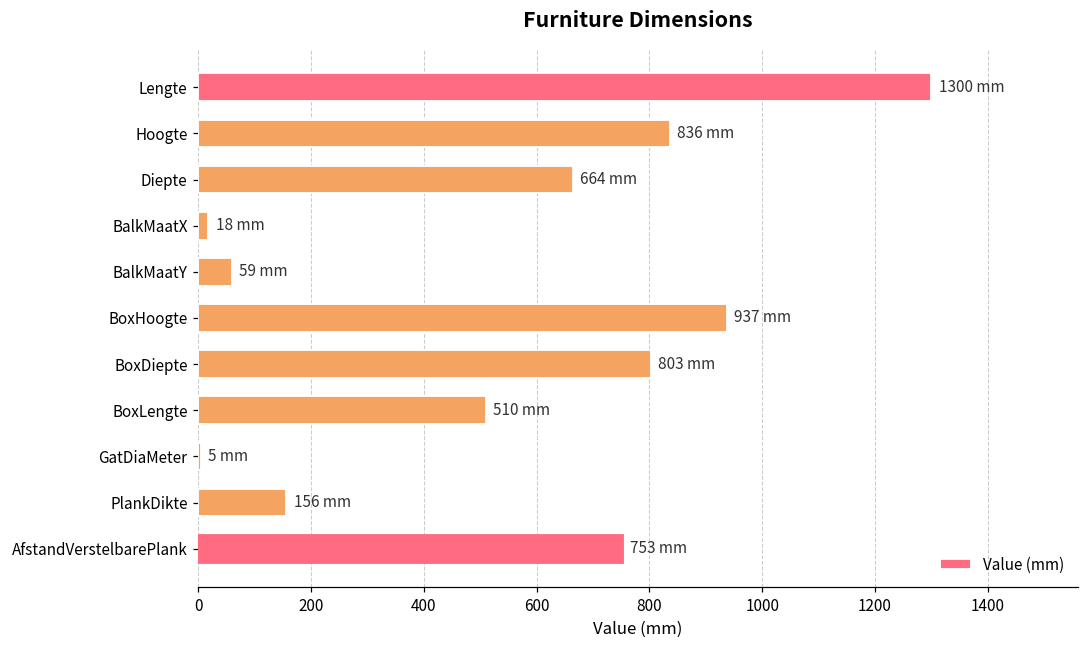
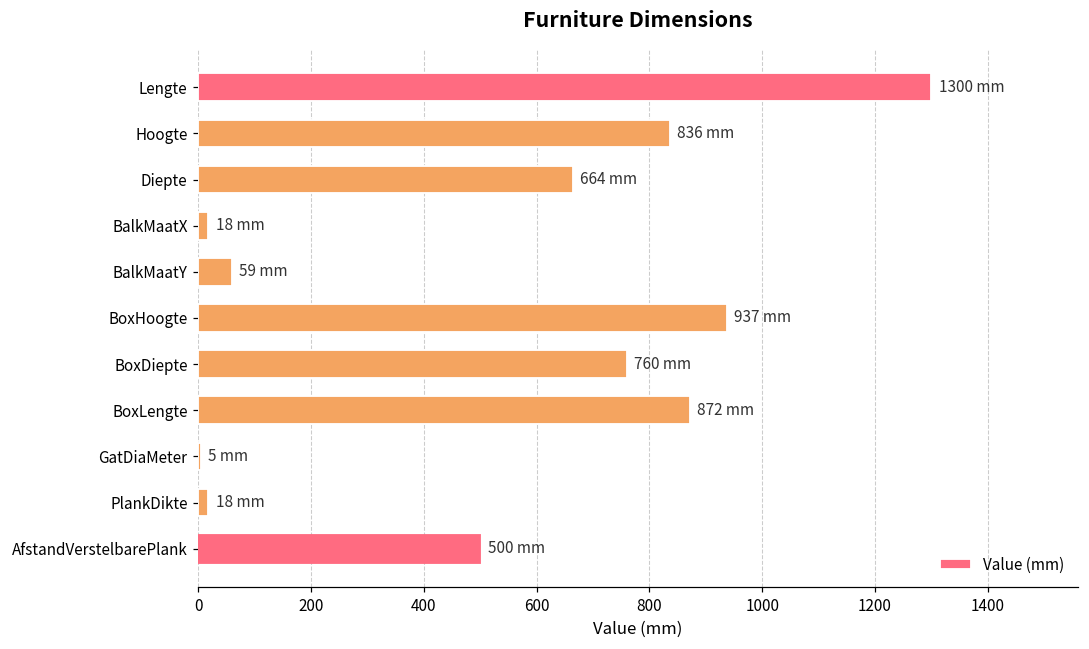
  {
    "Lengte": 1300,
    "Hoogte": 836,
    "Diepte": 664,
    "BalkMaatX": 18,
    "BalkMaatY": 59,
    "BoxHoogte": 937,
-   "BoxDiepte": 803,
-   "BoxLengte": 510,
+   "BoxDiepte": 760,
+   "BoxLengte": 872,
    "GatDiaMeter": 5,
-   "PlankDikte": 156,
-   "AfstandVerstelbarePlank": 753
+   "PlankDikte": 18,
+   "AfstandVerstelbarePlank": 500
  }
